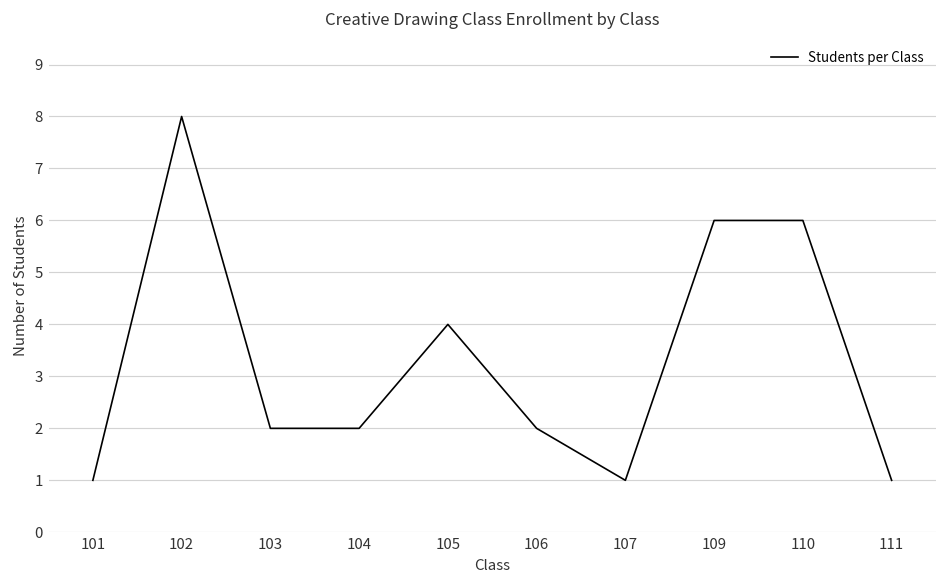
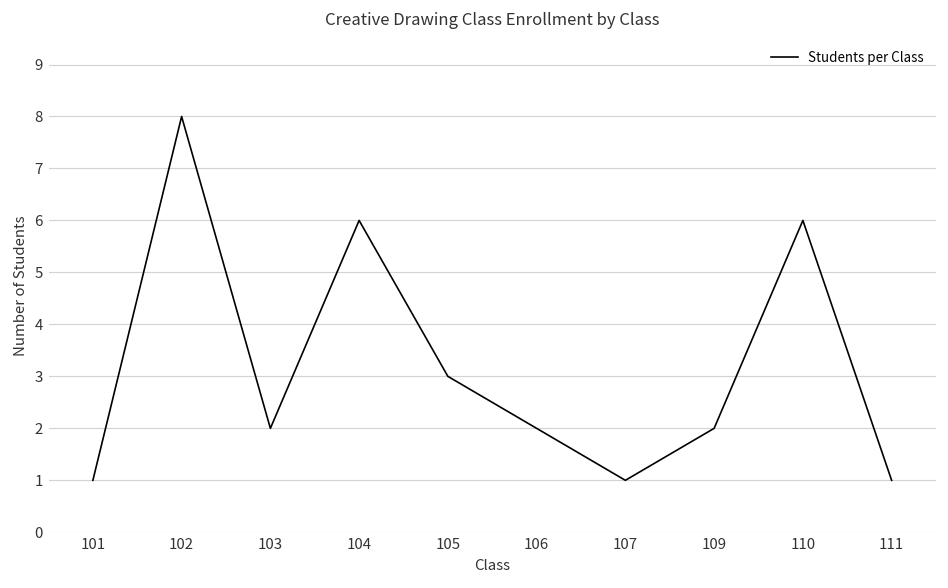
  {
    "101": 1,
    "102": 8,
    "103": 2,
-   "104": 2,
-   "105": 4,
+   "104": 6,
+   "105": 3,
    "106": 2,
    "107": 1,
-   "109": 6,
+   "109": 2,
    "110": 6,
    "111": 1
  }
